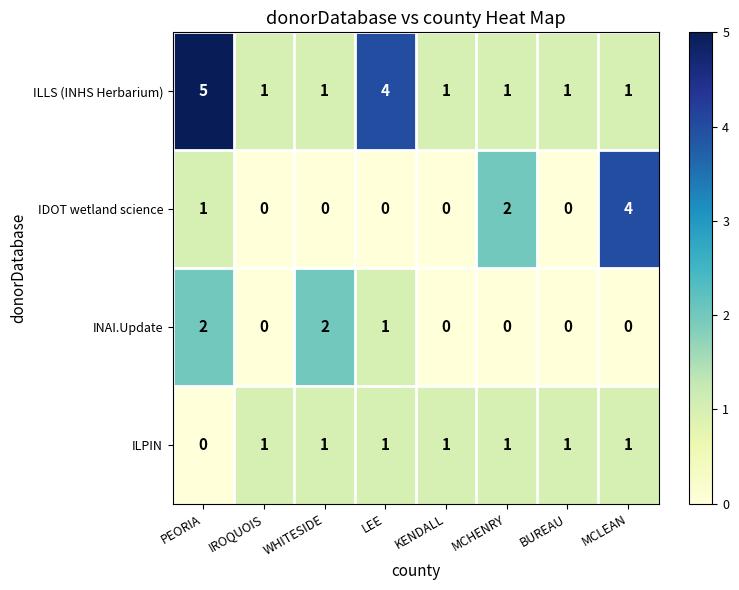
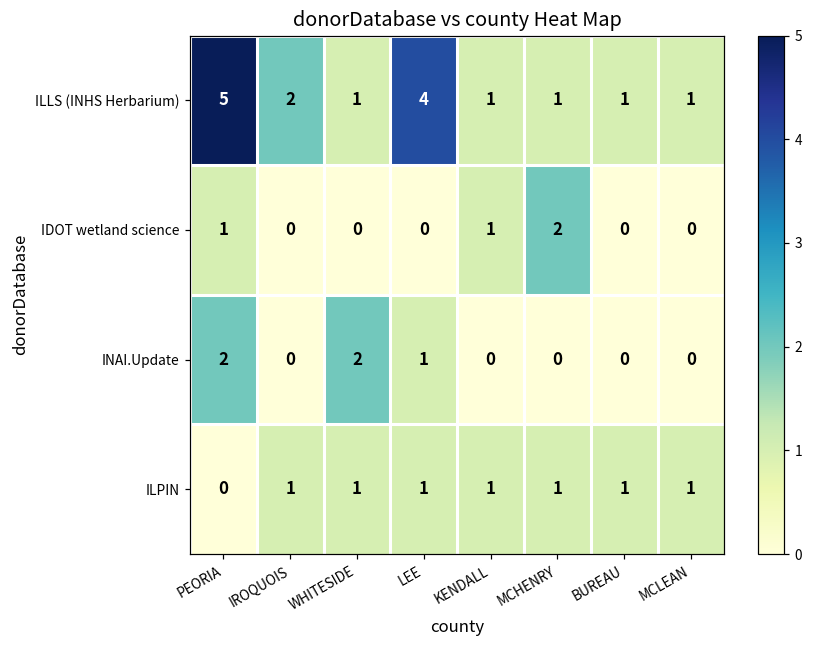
  {
    "ILLS (INHS Herbarium)": {
      "PEORIA": 5,
-     "IROQUOIS": 1,
+     "IROQUOIS": 2,
      "WHITESIDE": 1,
      "LEE": 4,
      "KENDALL": 1,
      "MCHENRY": 1,
      "BUREAU": 1,
      "MCLEAN": 1
    },
    "IDOT wetland science": {
      "PEORIA": 1,
      "IROQUOIS": 0,
      "WHITESIDE": 0,
      "LEE": 0,
-     "KENDALL": 0,
+     "KENDALL": 1,
      "MCHENRY": 2,
      "BUREAU": 0,
-     "MCLEAN": 4
+     "MCLEAN": 0
    },
    "INAI.Update": {
      "PEORIA": 2,
      "IROQUOIS": 0,
      "WHITESIDE": 2,
      "LEE": 1,
      "KENDALL": 0,
      "MCHENRY": 0,
      "BUREAU": 0,
      "MCLEAN": 0
    },
    "ILPIN": {
      "PEORIA": 0,
      "IROQUOIS": 1,
      "WHITESIDE": 1,
      "LEE": 1,
      "KENDALL": 1,
      "MCHENRY": 1,
      "BUREAU": 1,
      "MCLEAN": 1
    }
  }
